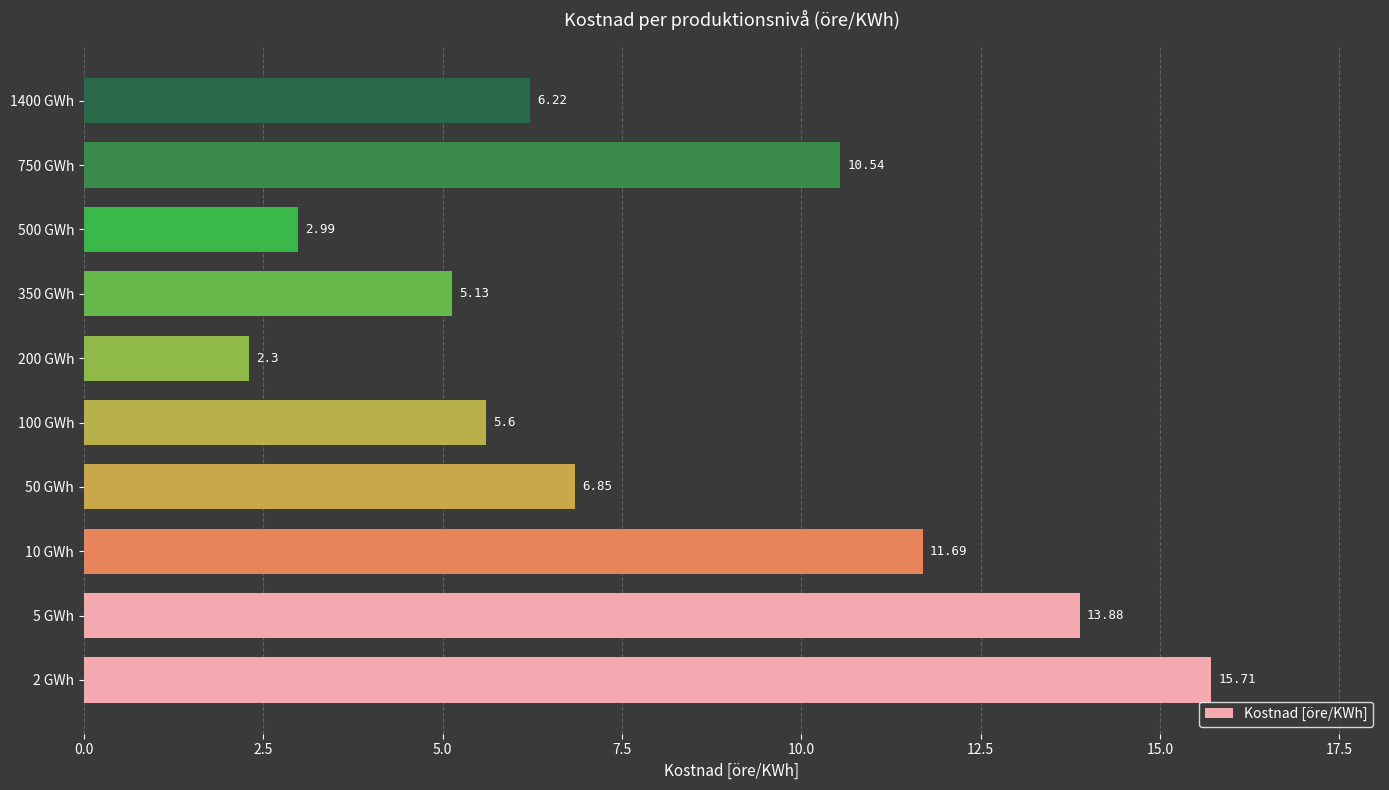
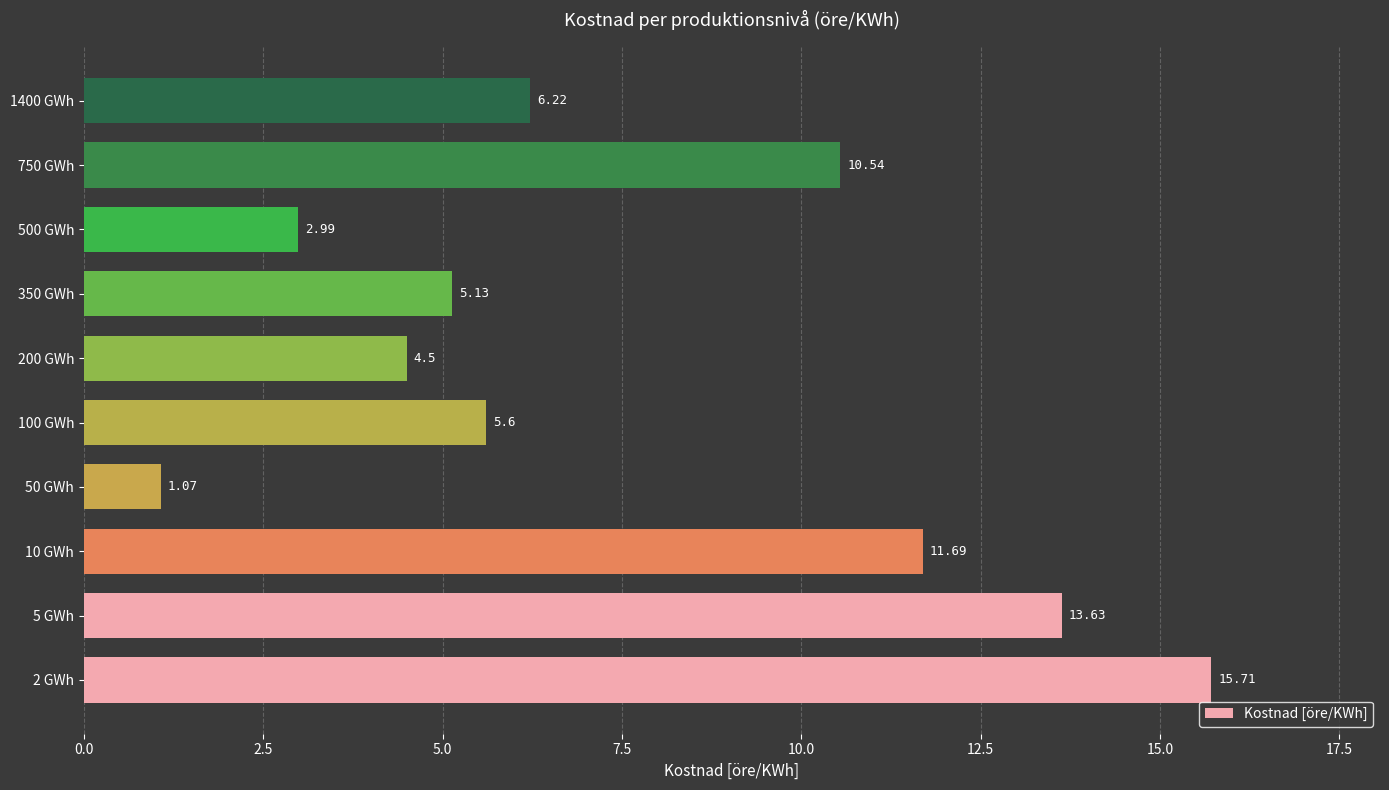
  {
    "1400 GWh": 6.22,
    "750 GWh": 10.54,
    "500 GWh": 2.99,
    "350 GWh": 5.13,
-   "200 GWh": 2.3,
+   "200 GWh": 4.5,
    "100 GWh": 5.6,
-   "50 GWh": 6.85,
+   "50 GWh": 1.07,
    "10 GWh": 11.69,
-   "5 GWh": 13.88,
+   "5 GWh": 13.63,
    "2 GWh": 15.71
  }
